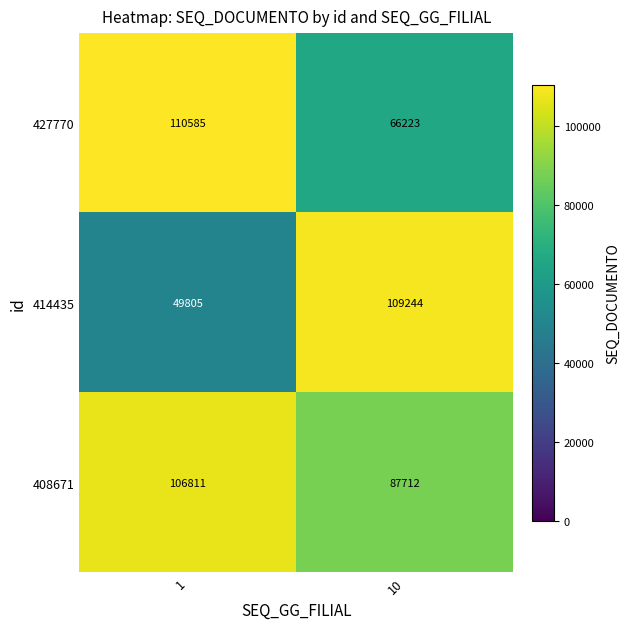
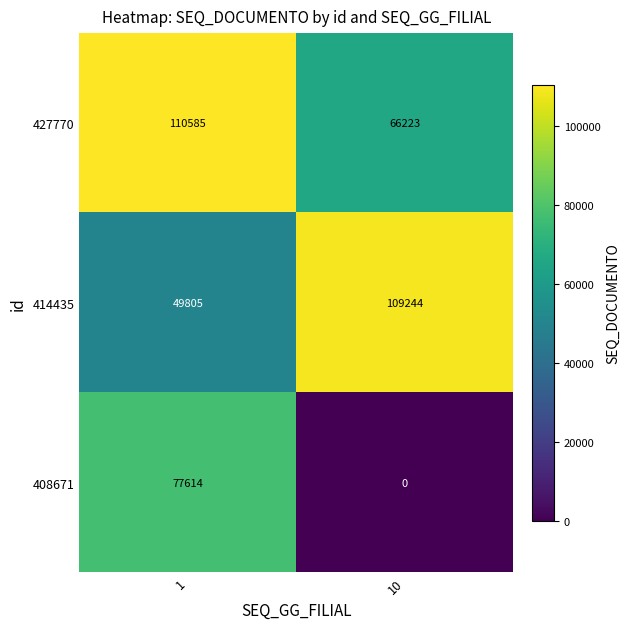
  {
    "427770": {
      "1": 110585,
      "10": 66223
    },
    "414435": {
      "1": 49805,
      "10": 109244
    },
    "408671": {
-     "1": 106811,
-     "10": 87712
+     "1": 77614,
+     "10": 0
    }
  }
